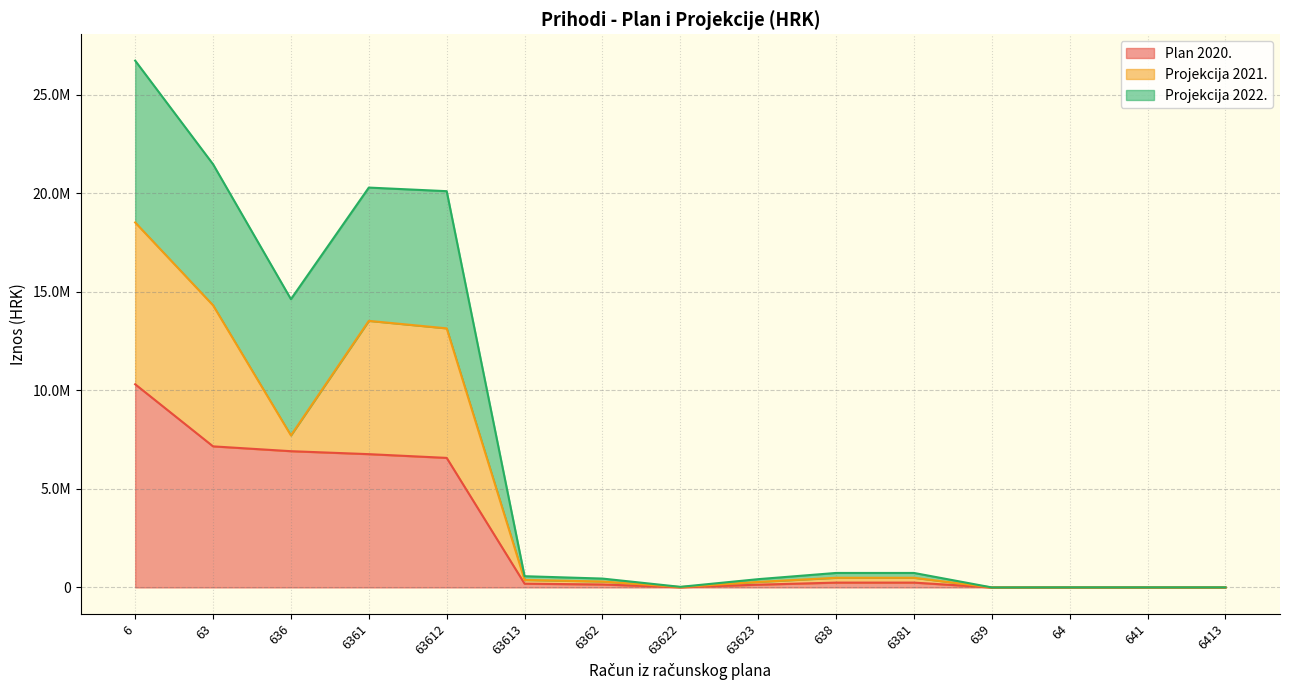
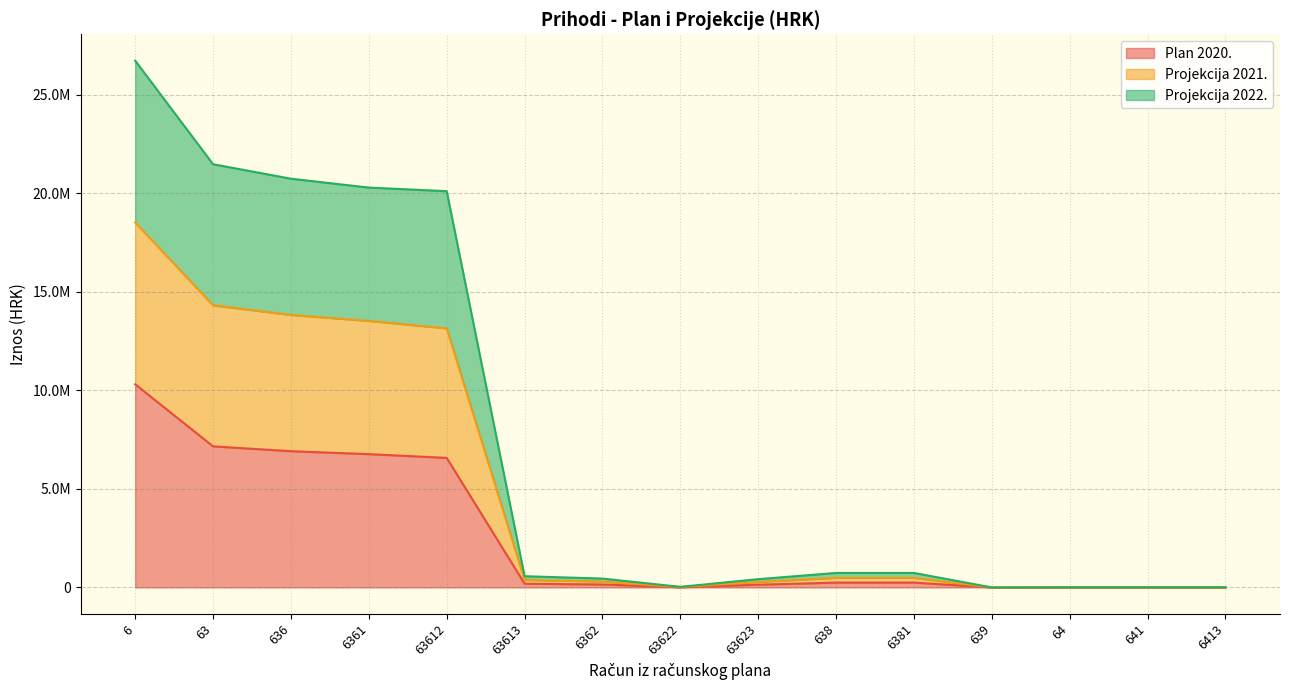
  {
    "Plan 2020.": {
      "6": 10300000,
      "63": 7200000,
      "636": 6900000,
      "6361": 6800000,
      "63612": 6600000,
      "63613": 200000,
      "6362": 200000,
      "63623": 100000,
      "638": 200000,
      "6381": 200000
    },
    "Projekcija 2021.": {
      "6": 8200000,
      "63": 7200000,
-     "636": 800000,
+     "636": 6900000,
      "6361": 6800000,
      "63612": 6600000,
      "63613": 200000,
      "6362": 200000,
      "63623": 100000,
      "638": 200000,
      "6381": 200000
    },
    "Projekcija 2022.": {
      "6": 8200000,
      "63": 7200000,
      "636": 6900000,
      "6361": 6800000,
      "63612": 7000000,
      "63613": 200000,
      "6362": 200000,
      "63623": 100000,
      "638": 200000,
      "6381": 200000
    }
  }
